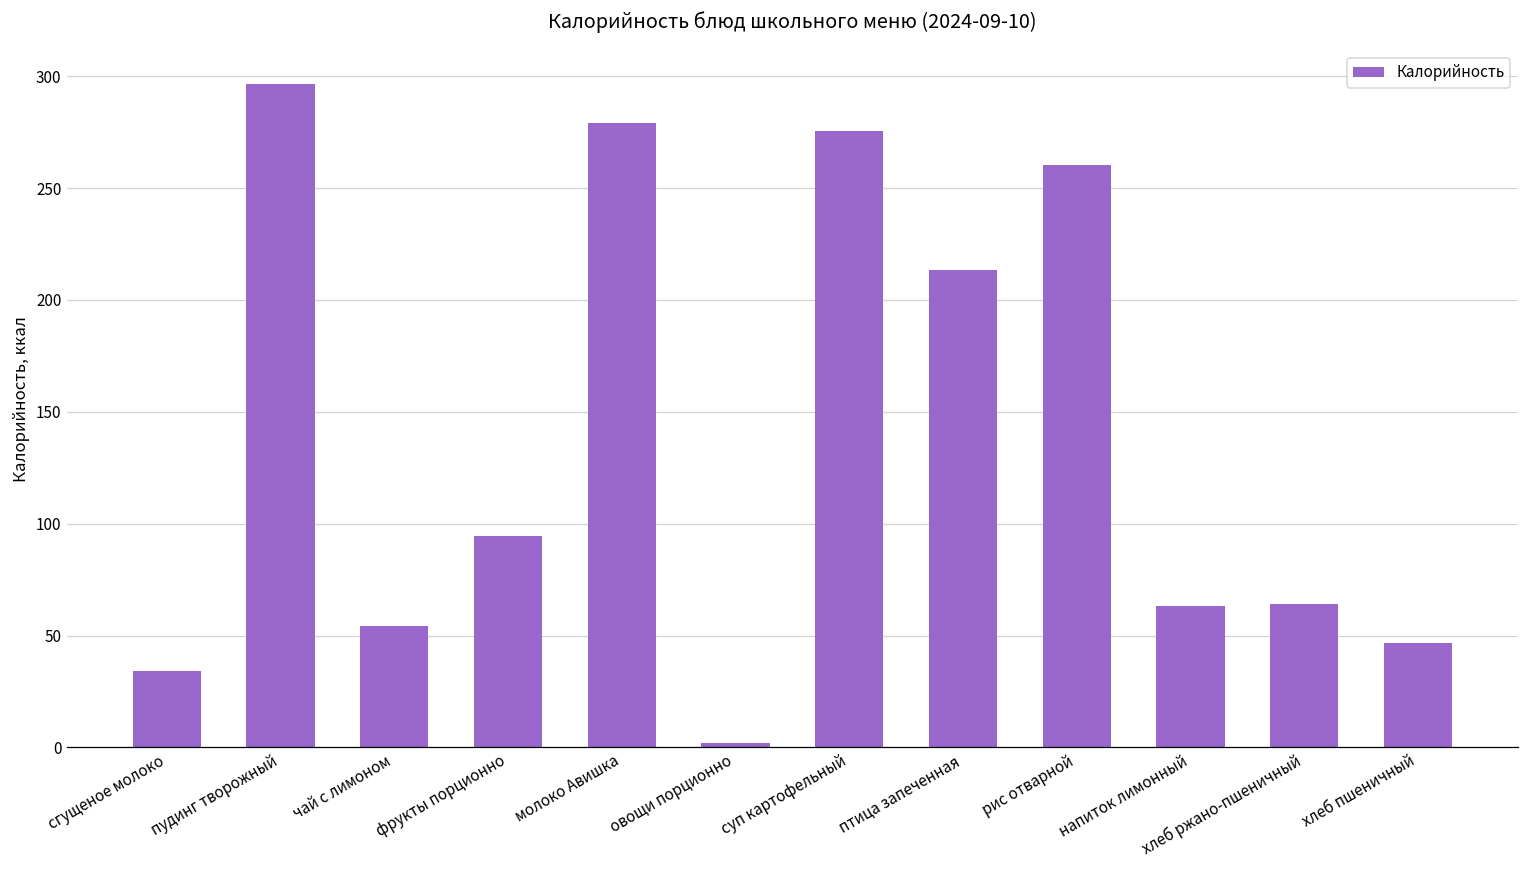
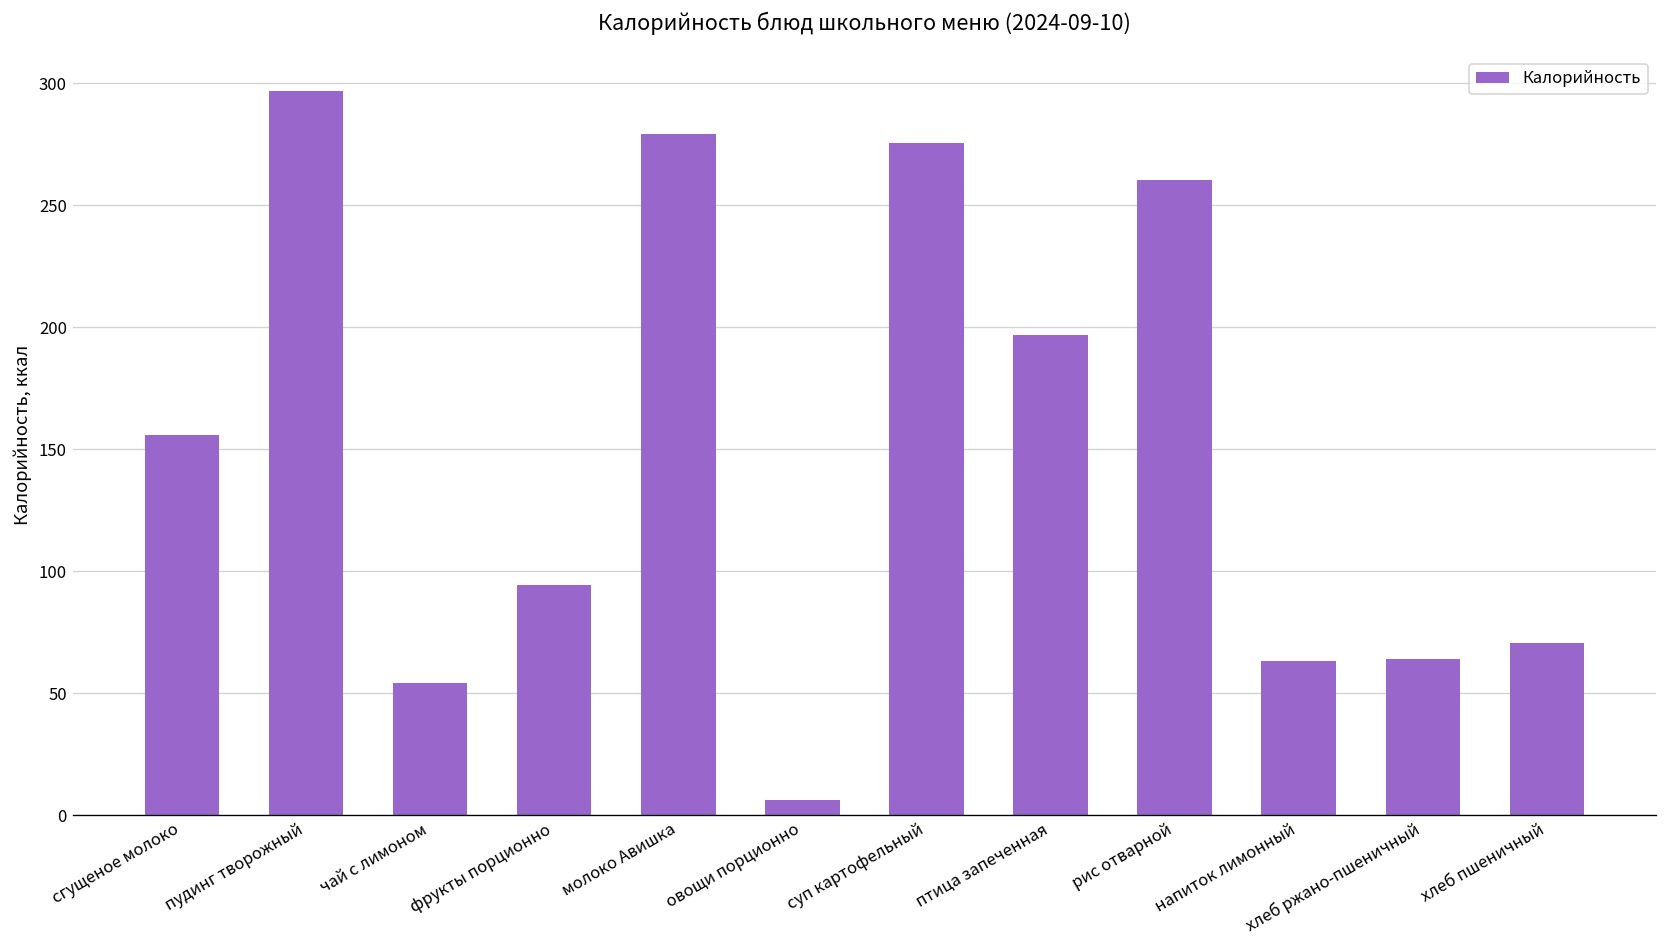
  {
-   "сгущеное молоко": 34,
+   "сгущеное молоко": 156,
    "пудинг творожный": 297,
    "чай с лимоном": 54,
    "фрукты порционно": 95,
    "молоко Авишка": 279,
-   "овощи порционно": 2,
+   "овощи порционно": 6,
    "суп картофельный": 276,
-   "птица запеченная": 213,
+   "птица запеченная": 197,
    "рис отварной": 260,
    "напиток лимонный": 63,
    "хлеб ржано-пшеничный": 64,
-   "хлеб пшеничный": 47
+   "хлеб пшеничный": 71
  }
